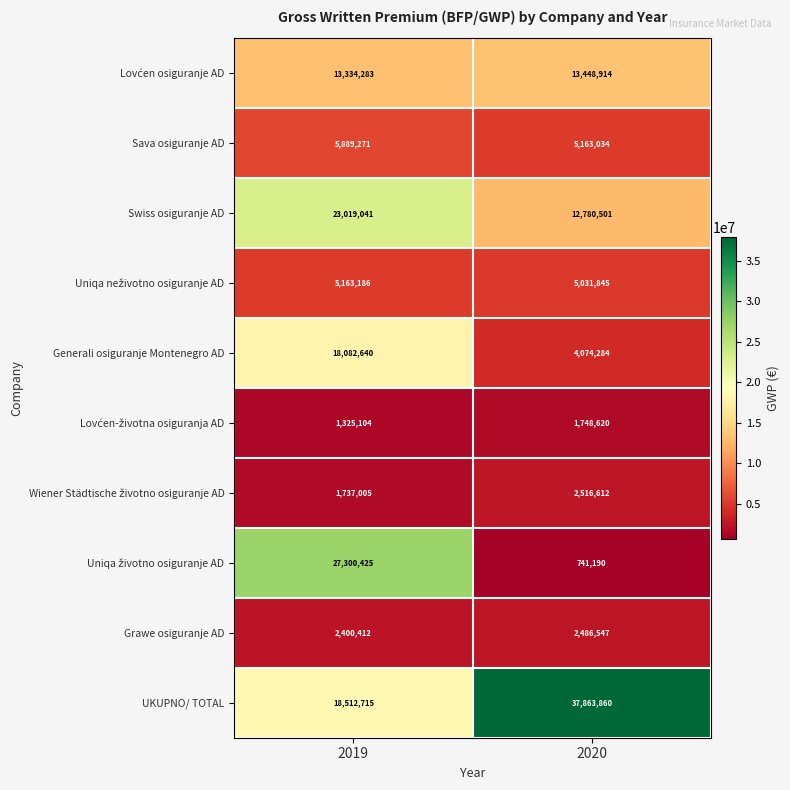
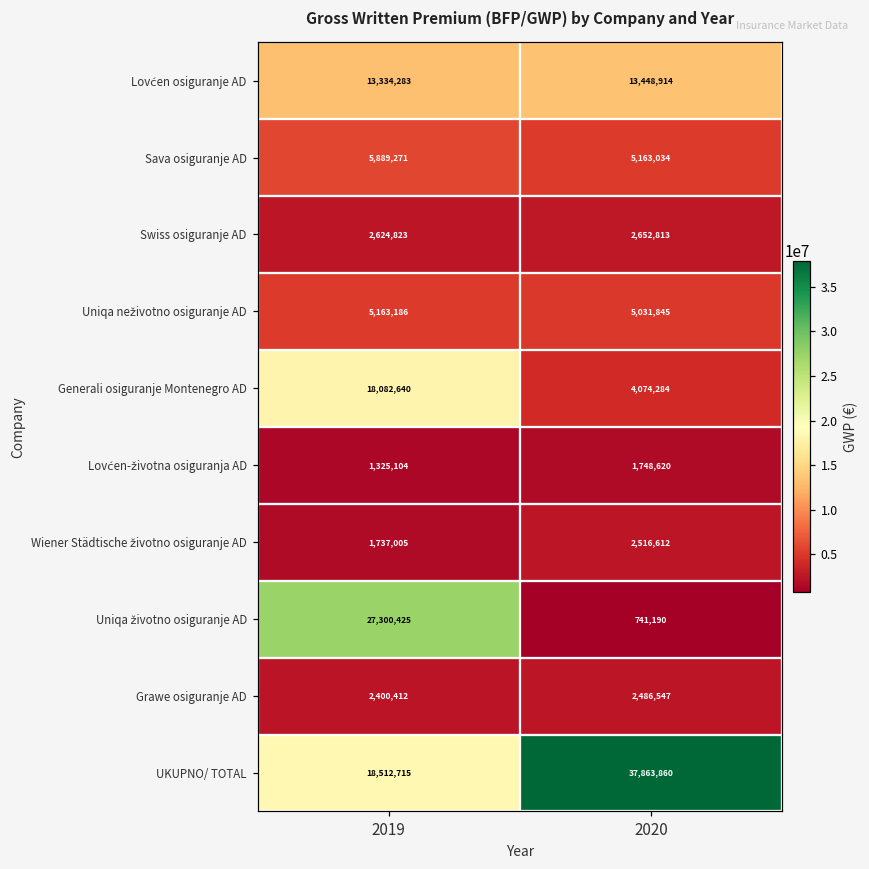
  {
    "Lovćen osiguranje AD": {
      "2019": "13,334,283",
      "2020": "13,448,914"
    },
    "Sava osiguranje AD": {
      "2019": "5,889,271",
      "2020": "5,163,034"
    },
    "Swiss osiguranje AD": {
-     "2019": "23,019,041",
-     "2020": "12,780,501"
+     "2019": "2,624,823",
+     "2020": "2,652,813"
    },
    "Uniqa neživotno osiguranje AD": {
      "2019": "5,163,186",
      "2020": "5,031,845"
    },
    "Generali osiguranje Montenegro AD": {
      "2019": "18,082,640",
      "2020": "4,074,284"
    },
    "Lovćen-životna osiguranja AD": {
      "2019": "1,325,104",
      "2020": "1,748,620"
    },
    "Wiener Städtische životno osiguranje AD": {
      "2019": "1,737,005",
      "2020": "2,516,612"
    },
    "Uniqa životno osiguranje AD": {
      "2019": "27,300,425",
      "2020": "741,190"
    },
    "Grawe osiguranje AD": {
      "2019": "2,400,412",
      "2020": "2,486,547"
    },
    "UKUPNO/ TOTAL": {
      "2019": "18,512,715",
      "2020": "37,863,860"
    }
  }
